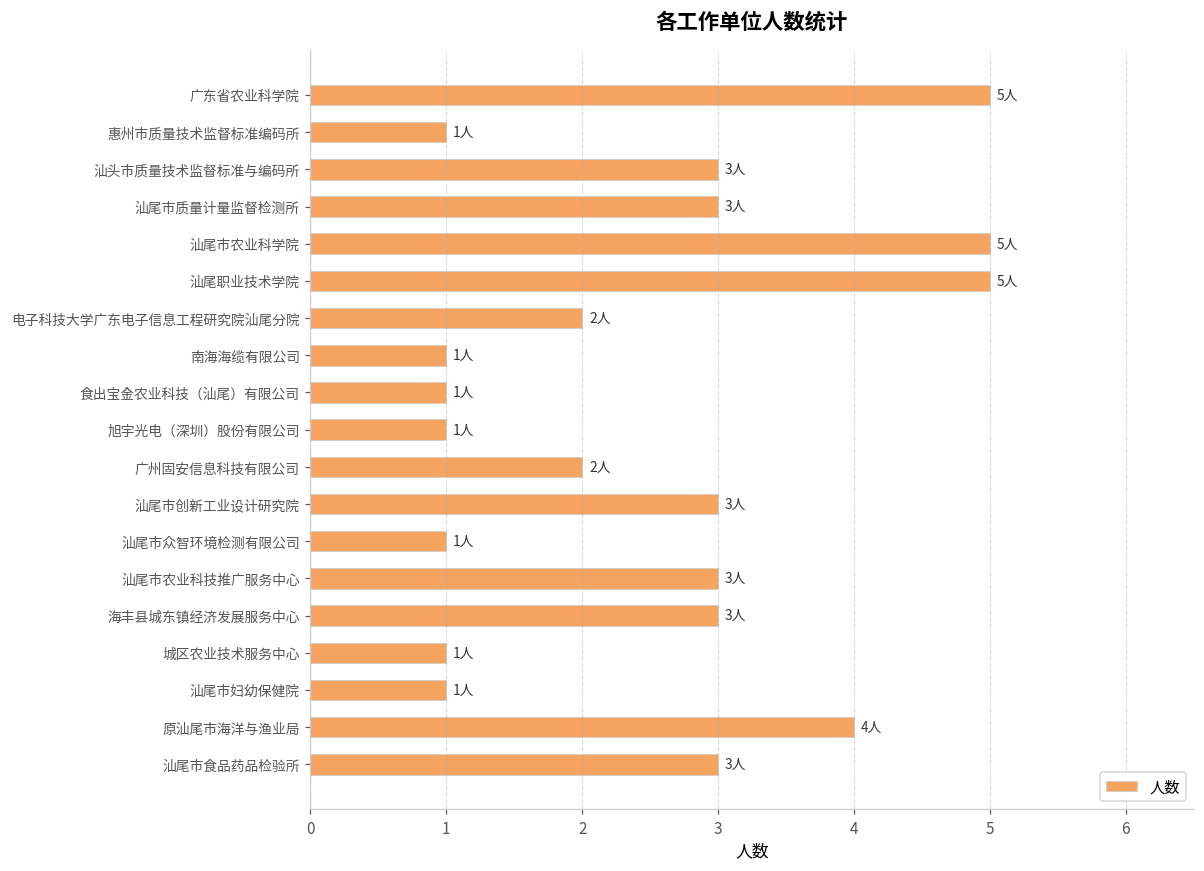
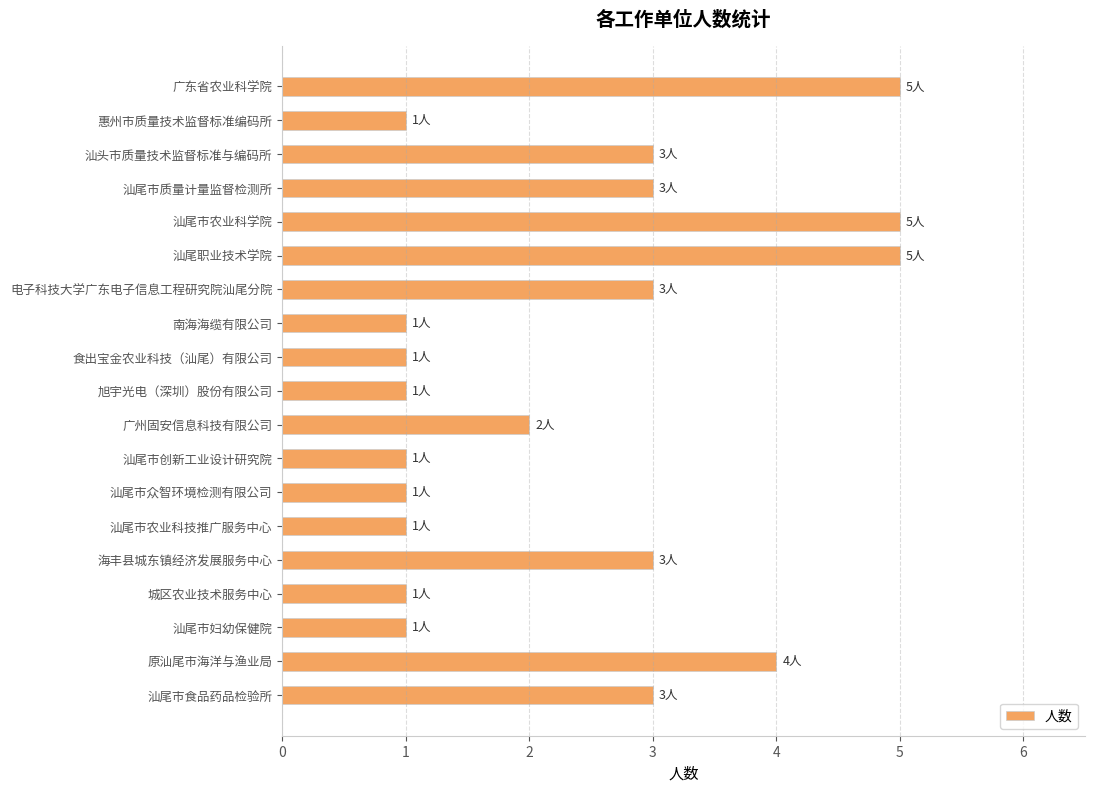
  {
    "广东省农业科学院": "5人",
    "惠州市质量技术监督标准编码所": "1人",
    "汕头市质量技术监督标准与编码所": "3人",
    "汕尾市质量计量监督检测所": "3人",
    "汕尾市农业科学院": "5人",
    "汕尾职业技术学院": "5人",
-   "电子科技大学广东电子信息工程研究院汕尾分院": "2人",
+   "电子科技大学广东电子信息工程研究院汕尾分院": "3人",
    "南海海缆有限公司": "1人",
    "食出宝金农业科技（汕尾）有限公司": "1人",
    "旭宇光电（深圳）股份有限公司": "1人",
    "广州固安信息科技有限公司": "2人",
-   "汕尾市创新工业设计研究院": "3人",
+   "汕尾市创新工业设计研究院": "1人",
    "汕尾市众智环境检测有限公司": "1人",
-   "汕尾市农业科技推广服务中心": "3人",
+   "汕尾市农业科技推广服务中心": "1人",
    "海丰县城东镇经济发展服务中心": "3人",
    "城区农业技术服务中心": "1人",
    "汕尾市妇幼保健院": "1人",
    "原汕尾市海洋与渔业局": "4人",
    "汕尾市食品药品检验所": "3人"
  }
